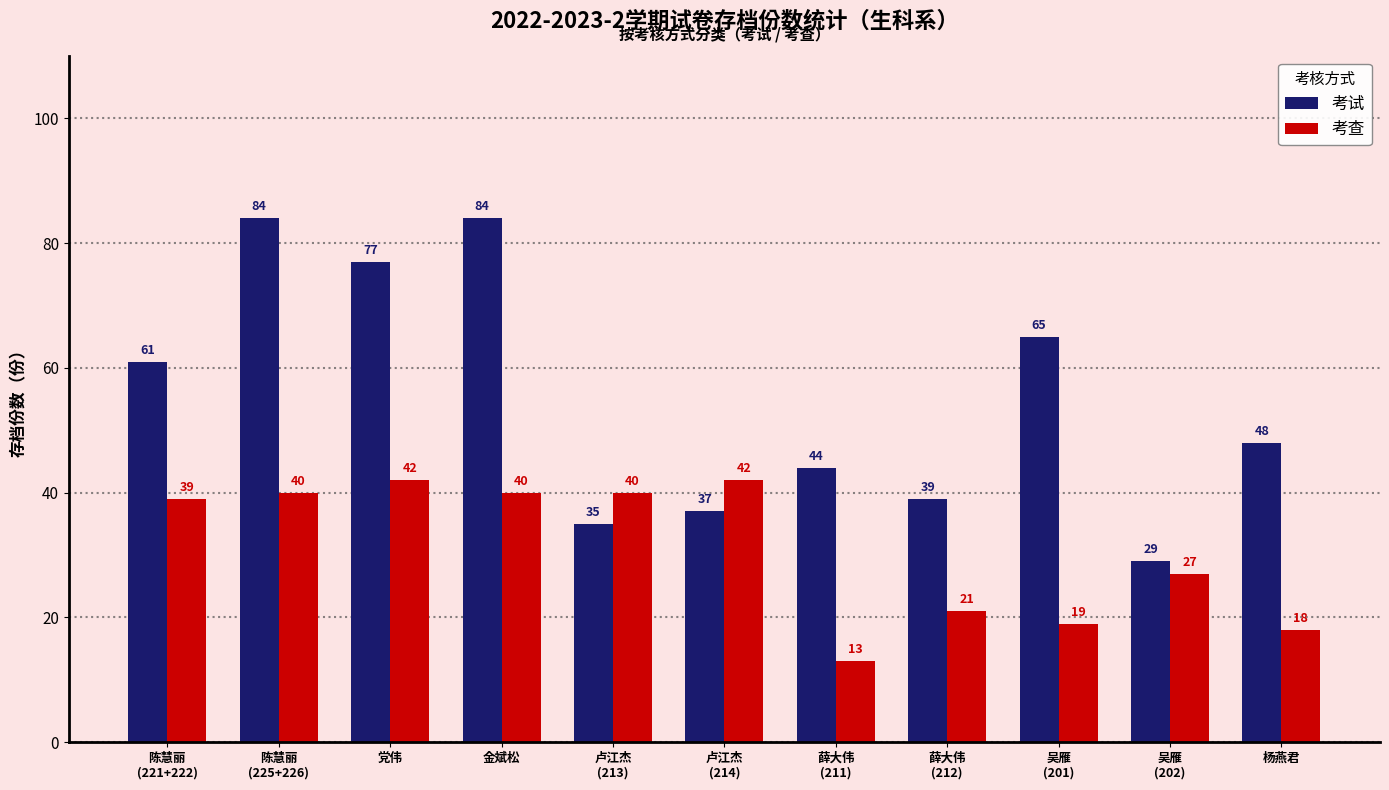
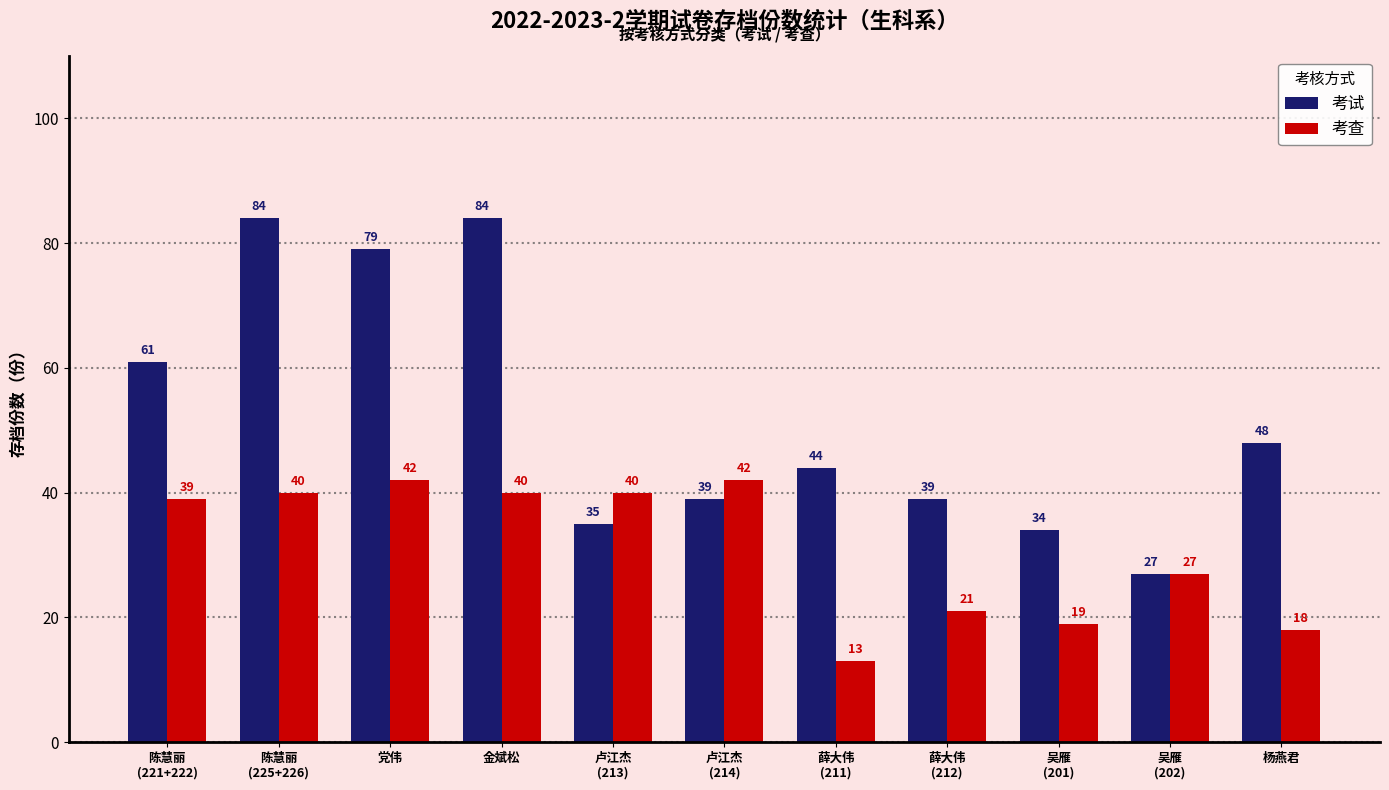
  {
    "考试": {
      "陈慧丽 (221+222)": 61,
      "陈慧丽 (225+226)": 84,
-     "党伟": 77,
+     "党伟": 79,
      "金斌松": 84,
      "卢江杰 (213)": 35,
-     "卢江杰 (214)": 37,
+     "卢江杰 (214)": 39,
      "薛大伟 (211)": 44,
      "薛大伟 (212)": 39,
-     "吴雁 (201)": 65,
-     "吴雁 (202)": 29,
+     "吴雁 (201)": 34,
+     "吴雁 (202)": 27,
      "杨燕君": 48
    },
    "考查": {
      "陈慧丽 (221+222)": 39,
      "陈慧丽 (225+226)": 40,
      "党伟": 42,
      "金斌松": 40,
      "卢江杰 (213)": 40,
      "卢江杰 (214)": 42,
      "薛大伟 (211)": 13,
      "薛大伟 (212)": 21,
      "吴雁 (201)": 19,
      "吴雁 (202)": 27,
      "杨燕君": 18
    }
  }
